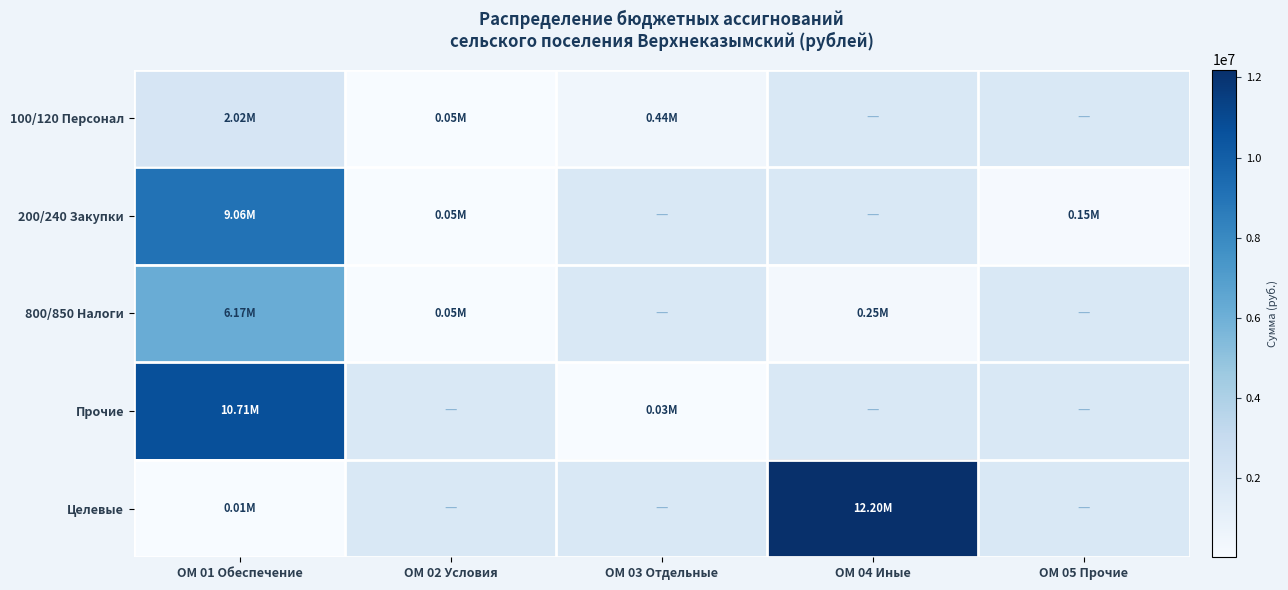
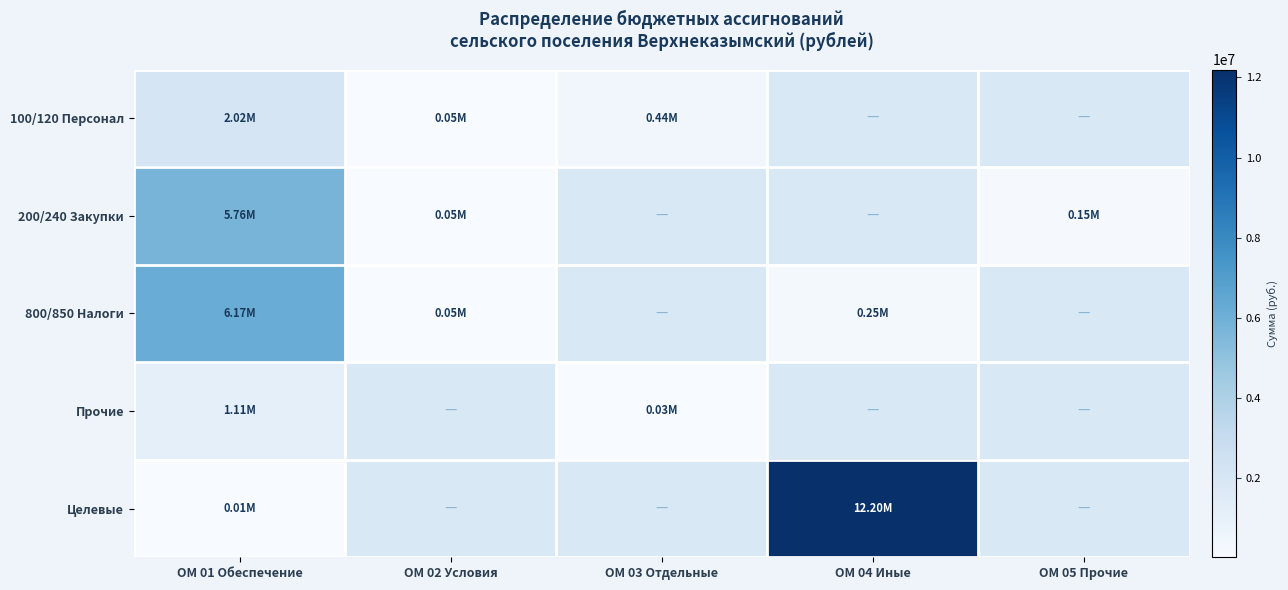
  {
    "100/120 Персонал": {
      "ОМ 01 Обеспечение": "2.02M",
      "ОМ 02 Условия": "0.05M",
      "ОМ 03 Отдельные": "0.44M"
    },
    "200/240 Закупки": {
-     "ОМ 01 Обеспечение": "9.06M",
+     "ОМ 01 Обеспечение": "5.76M",
      "ОМ 02 Условия": "0.05M",
      "ОМ 05 Прочие": "0.15M"
    },
    "800/850 Налоги": {
      "ОМ 01 Обеспечение": "6.17M",
      "ОМ 02 Условия": "0.05M",
      "ОМ 04 Иные": "0.25M"
    },
    "Прочие": {
-     "ОМ 01 Обеспечение": "10.71M",
+     "ОМ 01 Обеспечение": "1.11M",
      "ОМ 03 Отдельные": "0.03M"
    },
    "Целевые": {
      "ОМ 01 Обеспечение": "0.01M",
      "ОМ 04 Иные": "12.20M"
    }
  }
